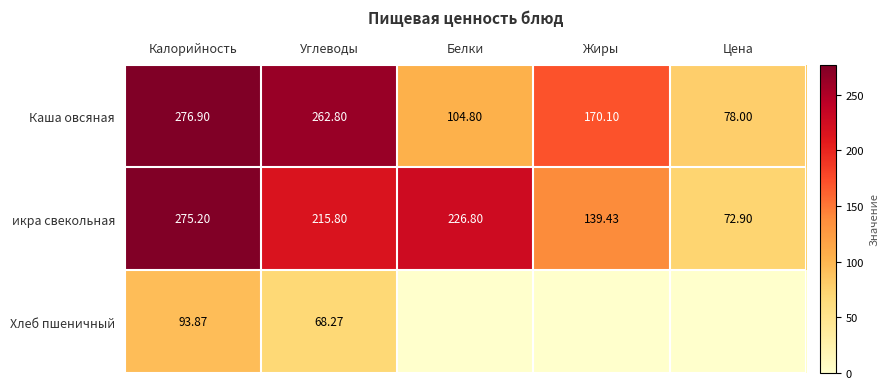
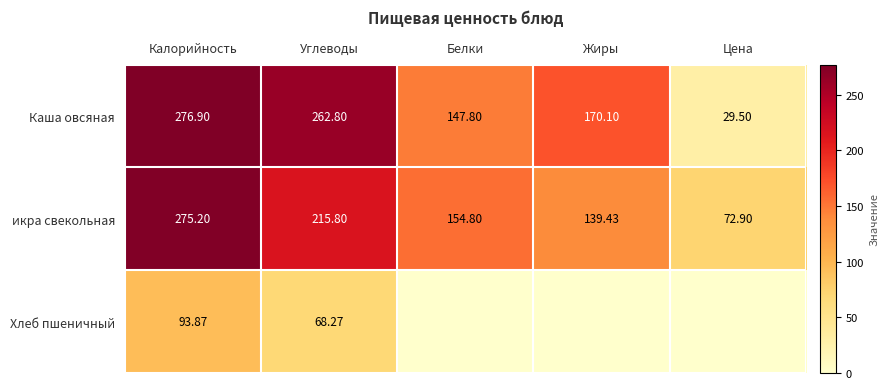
  {
    "Каша овсяная": {
      "Калорийность": 276.90,
      "Углеводы": 262.80,
-     "Белки": 104.80,
+     "Белки": 147.80,
      "Жиры": 170.10,
-     "Цена": 78.00
+     "Цена": 29.50
    },
    "икра свекольная": {
      "Калорийность": 275.20,
      "Углеводы": 215.80,
-     "Белки": 226.80,
+     "Белки": 154.80,
      "Жиры": 139.43,
      "Цена": 72.90
    },
    "Хлеб пшеничный": {
      "Калорийность": 93.87,
      "Углеводы": 68.27
    }
  }
